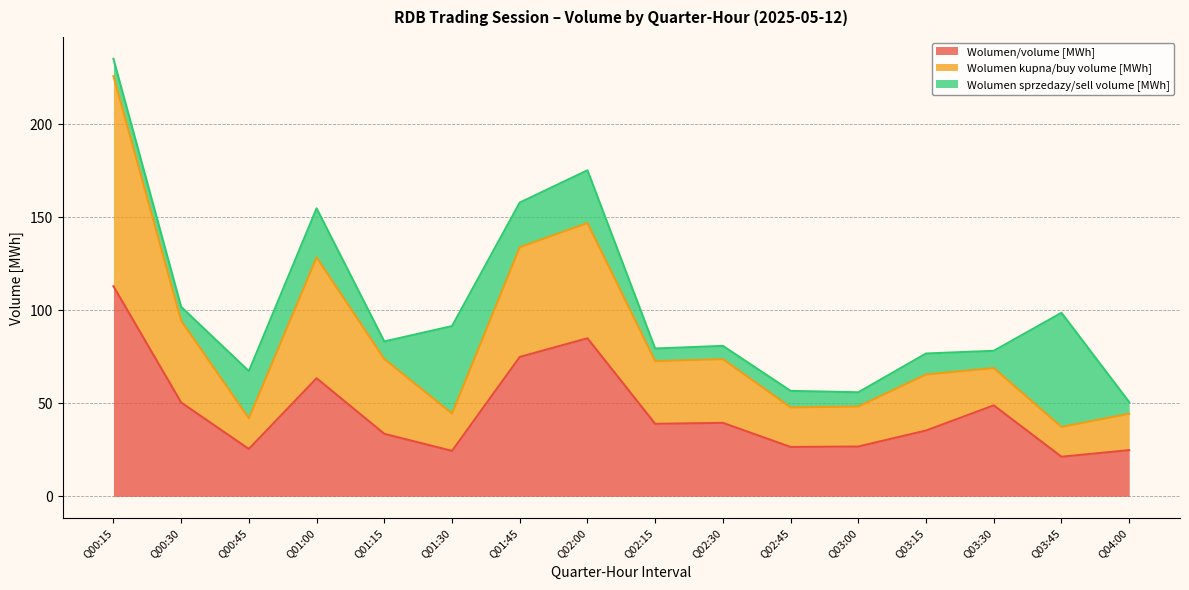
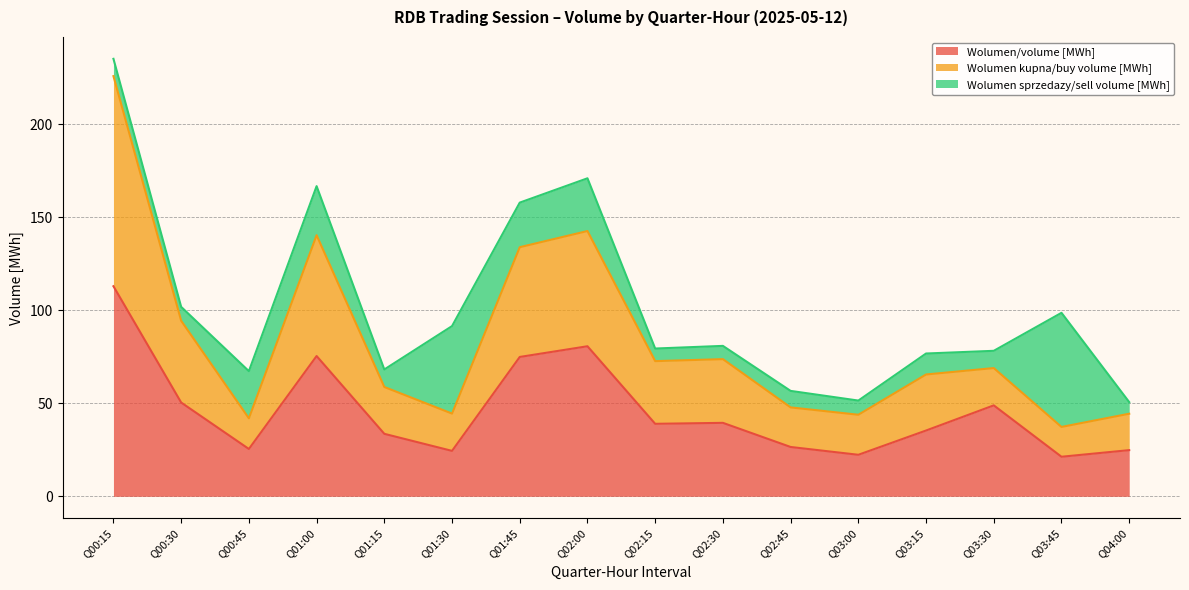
  {
    "Wolumen/volume [MWh]": {
      "Q00:15": 113,
      "Q00:30": 50,
      "Q00:45": 25,
-     "Q01:00": 63,
+     "Q01:00": 75,
      "Q01:15": 34,
      "Q01:30": 24,
      "Q01:45": 75,
-     "Q02:00": 85,
+     "Q02:00": 81,
      "Q02:15": 39,
      "Q02:30": 40,
      "Q02:45": 27,
-     "Q03:00": 27,
+     "Q03:00": 22,
      "Q03:15": 35,
      "Q03:30": 49,
      "Q03:45": 21,
      "Q04:00": 25
    },
    "Wolumen kupna/buy volume [MWh]": {
      "Q00:15": 113,
      "Q00:30": 44,
      "Q00:45": 16,
      "Q01:00": 65,
-     "Q01:15": 40,
+     "Q01:15": 25,
      "Q01:30": 20,
      "Q01:45": 59,
      "Q02:00": 62,
      "Q02:15": 34,
      "Q02:30": 34,
      "Q02:45": 21,
      "Q03:00": 22,
      "Q03:15": 30,
      "Q03:30": 20,
      "Q03:45": 16,
      "Q04:00": 20
    },
    "Wolumen sprzedazy/sell volume [MWh]": {
      "Q00:15": 9,
      "Q00:30": 7,
      "Q00:45": 25,
      "Q01:00": 26,
      "Q01:15": 9,
      "Q01:30": 47,
      "Q01:45": 24,
      "Q02:00": 28,
      "Q02:15": 7,
      "Q02:30": 7,
      "Q02:45": 9,
      "Q03:00": 8,
      "Q03:15": 11,
      "Q03:30": 9,
      "Q03:45": 61,
      "Q04:00": 6
    }
  }
